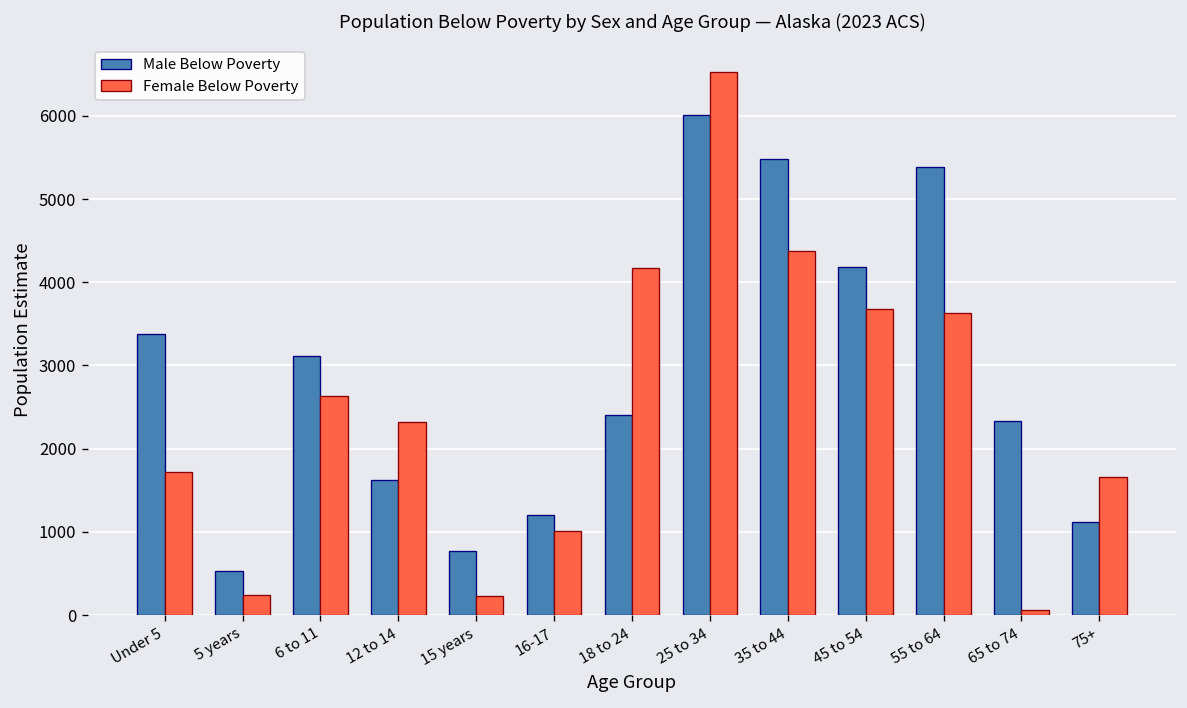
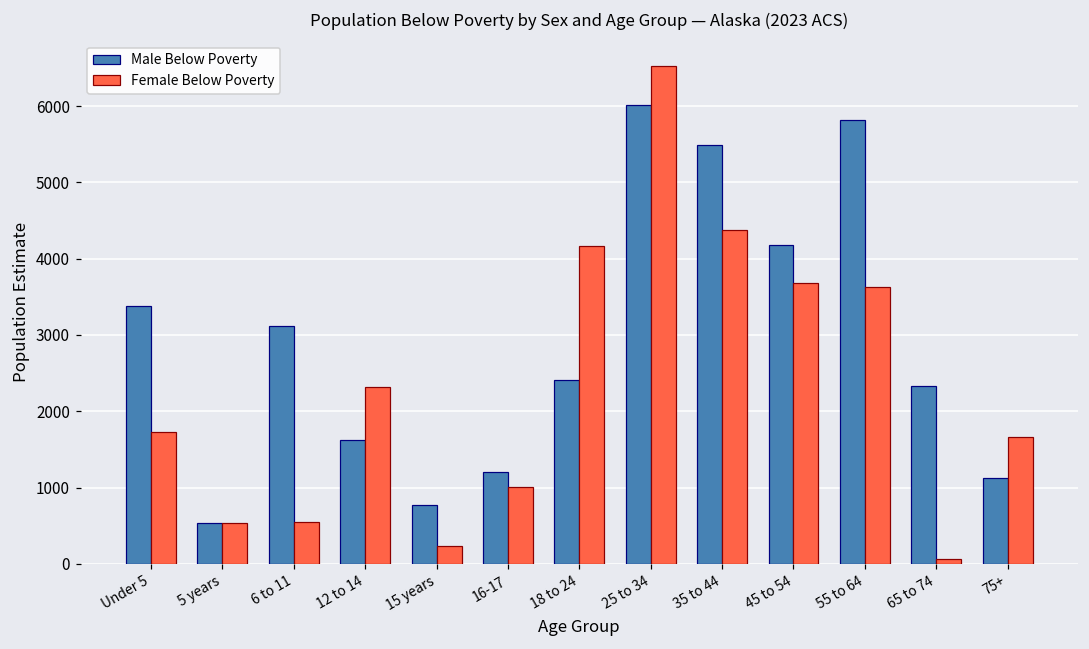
  {
    "Male Below Poverty": {
      "Under 5": 3400,
      "5 years": 500,
      "6 to 11": 3100,
      "12 to 14": 1600,
      "15 years": 800,
      "16-17": 1200,
      "18 to 24": 2400,
      "25 to 34": 6000,
      "35 to 44": 5500,
      "45 to 54": 4200,
-     "55 to 64": 5400,
+     "55 to 64": 5800,
      "65 to 74": 2300,
      "75+": 1100
    },
    "Female Below Poverty": {
      "Under 5": 1700,
-     "5 years": 200,
-     "6 to 11": 2600,
+     "5 years": 500,
+     "6 to 11": 500,
      "12 to 14": 2300,
      "15 years": 200,
      "16-17": 1000,
      "18 to 24": 4200,
      "25 to 34": 6500,
      "35 to 44": 4400,
      "45 to 54": 3700,
      "55 to 64": 3600,
      "65 to 74": 100,
      "75+": 1700
    }
  }
